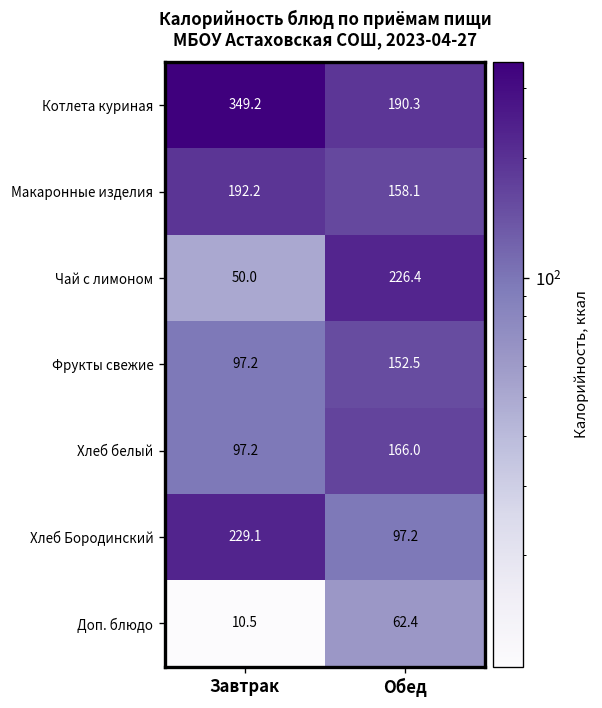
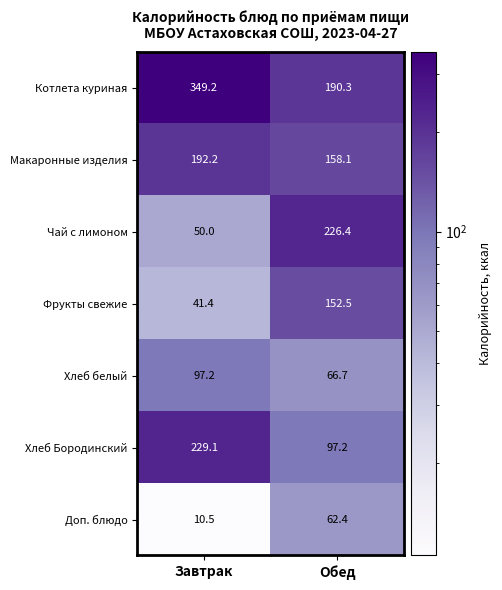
  {
    "Котлета куриная": {
      "Завтрак": 349.2,
      "Обед": 190.3
    },
    "Макаронные изделия": {
      "Завтрак": 192.2,
      "Обед": 158.1
    },
    "Чай с лимоном": {
      "Завтрак": 50.0,
      "Обед": 226.4
    },
    "Фрукты свежие": {
-     "Завтрак": 97.2,
+     "Завтрак": 41.4,
      "Обед": 152.5
    },
    "Хлеб белый": {
      "Завтрак": 97.2,
-     "Обед": 166.0
+     "Обед": 66.7
    },
    "Хлеб Бородинский": {
      "Завтрак": 229.1,
      "Обед": 97.2
    },
    "Доп. блюдо": {
      "Завтрак": 10.5,
      "Обед": 62.4
    }
  }
